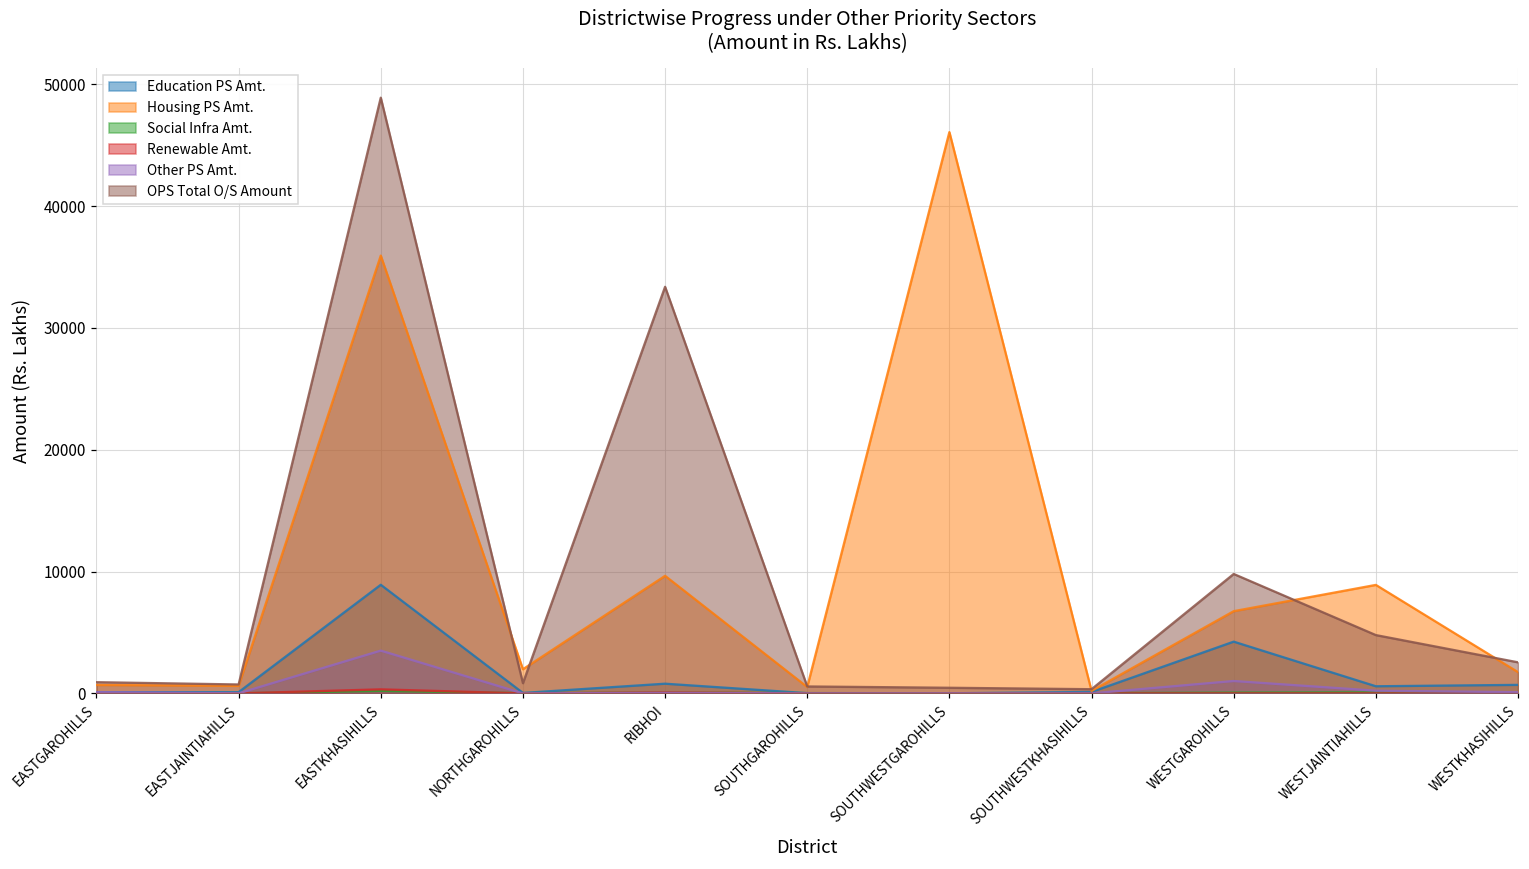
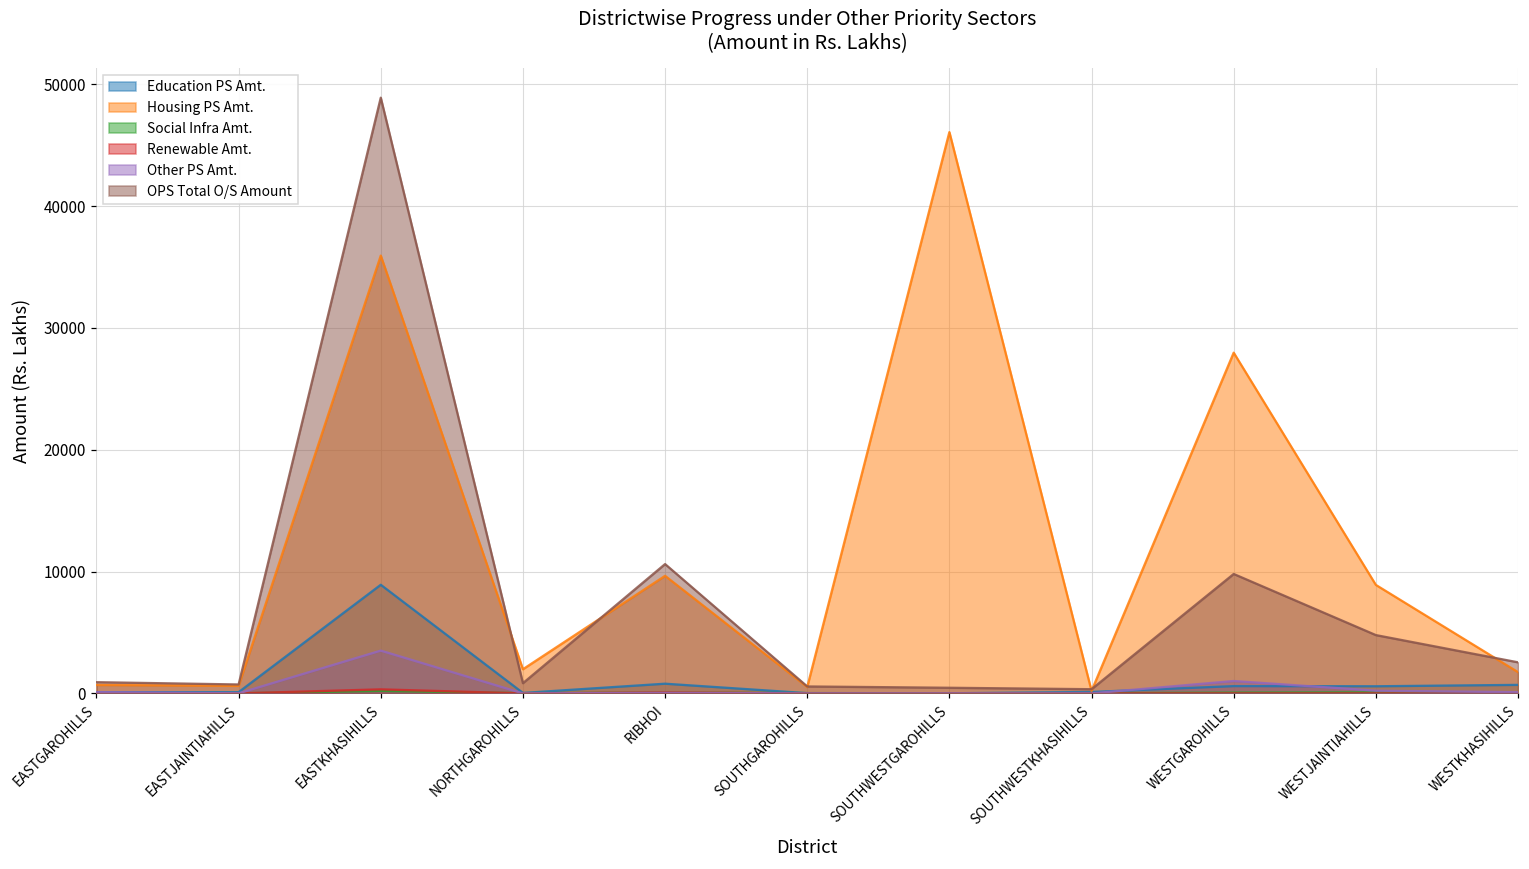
  {
    "Education PS Amt.": {
      "EASTKHASIHILLS": 8900,
      "RIBHOI": 800,
-     "WESTGAROHILLS": 4200,
+     "WESTGAROHILLS": 600,
      "WESTJAINTIAHILLS": 600,
      "WESTKHASIHILLS": 700
    },
    "Housing PS Amt.": {
      "EASTKHASIHILLS": 35900,
      "NORTHGAROHILLS": 2000,
      "RIBHOI": 9700,
      "SOUTHWESTGAROHILLS": 46100,
-     "WESTGAROHILLS": 6700,
+     "WESTGAROHILLS": 28000,
      "WESTJAINTIAHILLS": 8900,
      "WESTKHASIHILLS": 1700
    },
    "Other PS Amt.": {
      "EASTKHASIHILLS": 3500,
      "WESTGAROHILLS": 1000
    },
    "OPS Total O/S Amount": {
      "EASTKHASIHILLS": 48900,
      "NORTHGAROHILLS": 800,
-     "RIBHOI": 33400,
+     "RIBHOI": 10600,
      "SOUTHWESTGAROHILLS": 500,
      "WESTGAROHILLS": 9800,
      "WESTJAINTIAHILLS": 4800,
      "WESTKHASIHILLS": 2600
    }
  }
